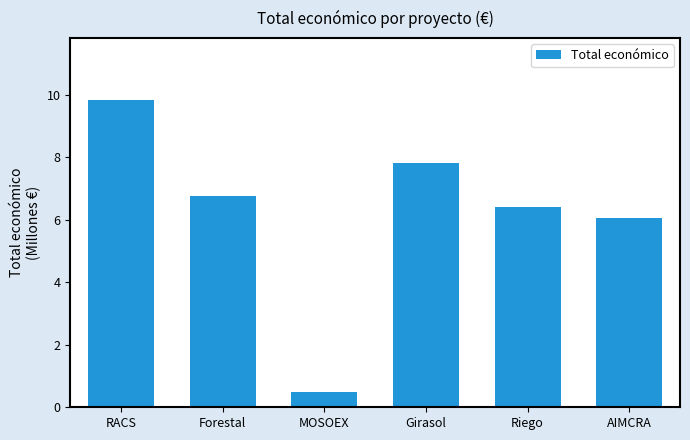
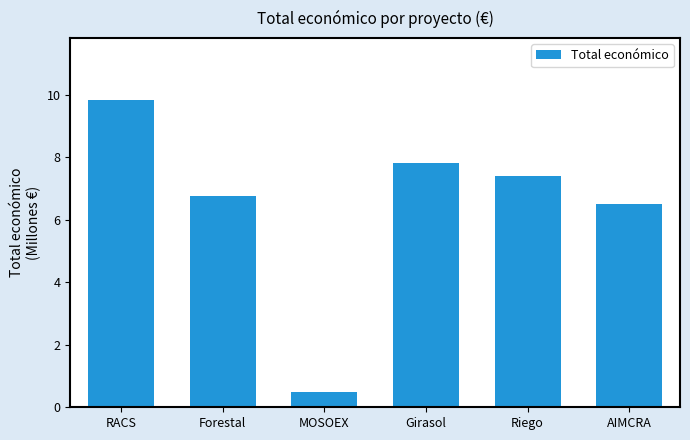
  {
    "RACS": 9.8,
    "Forestal": 6.8,
    "MOSOEX": 0.5,
    "Girasol": 7.8,
-   "Riego": 6.4,
-   "AIMCRA": 6.1
+   "Riego": 7.4,
+   "AIMCRA": 6.5
  }
